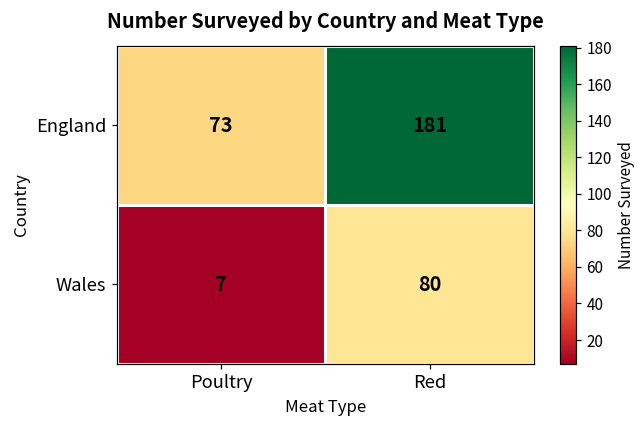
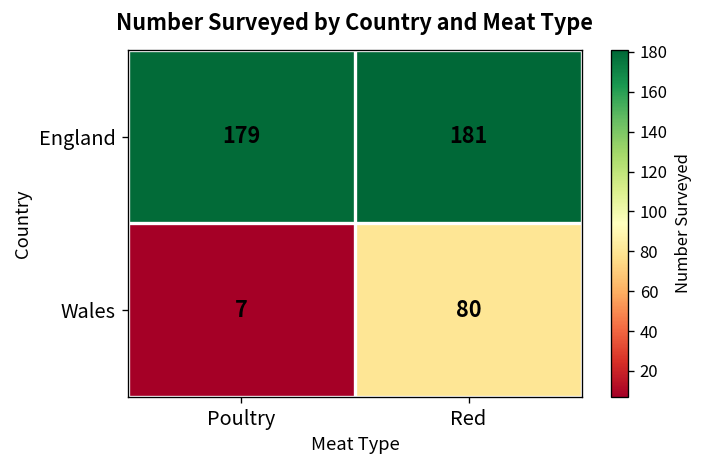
  {
    "England": {
-     "Poultry": 73,
+     "Poultry": 179,
      "Red": 181
    },
    "Wales": {
      "Poultry": 7,
      "Red": 80
    }
  }
